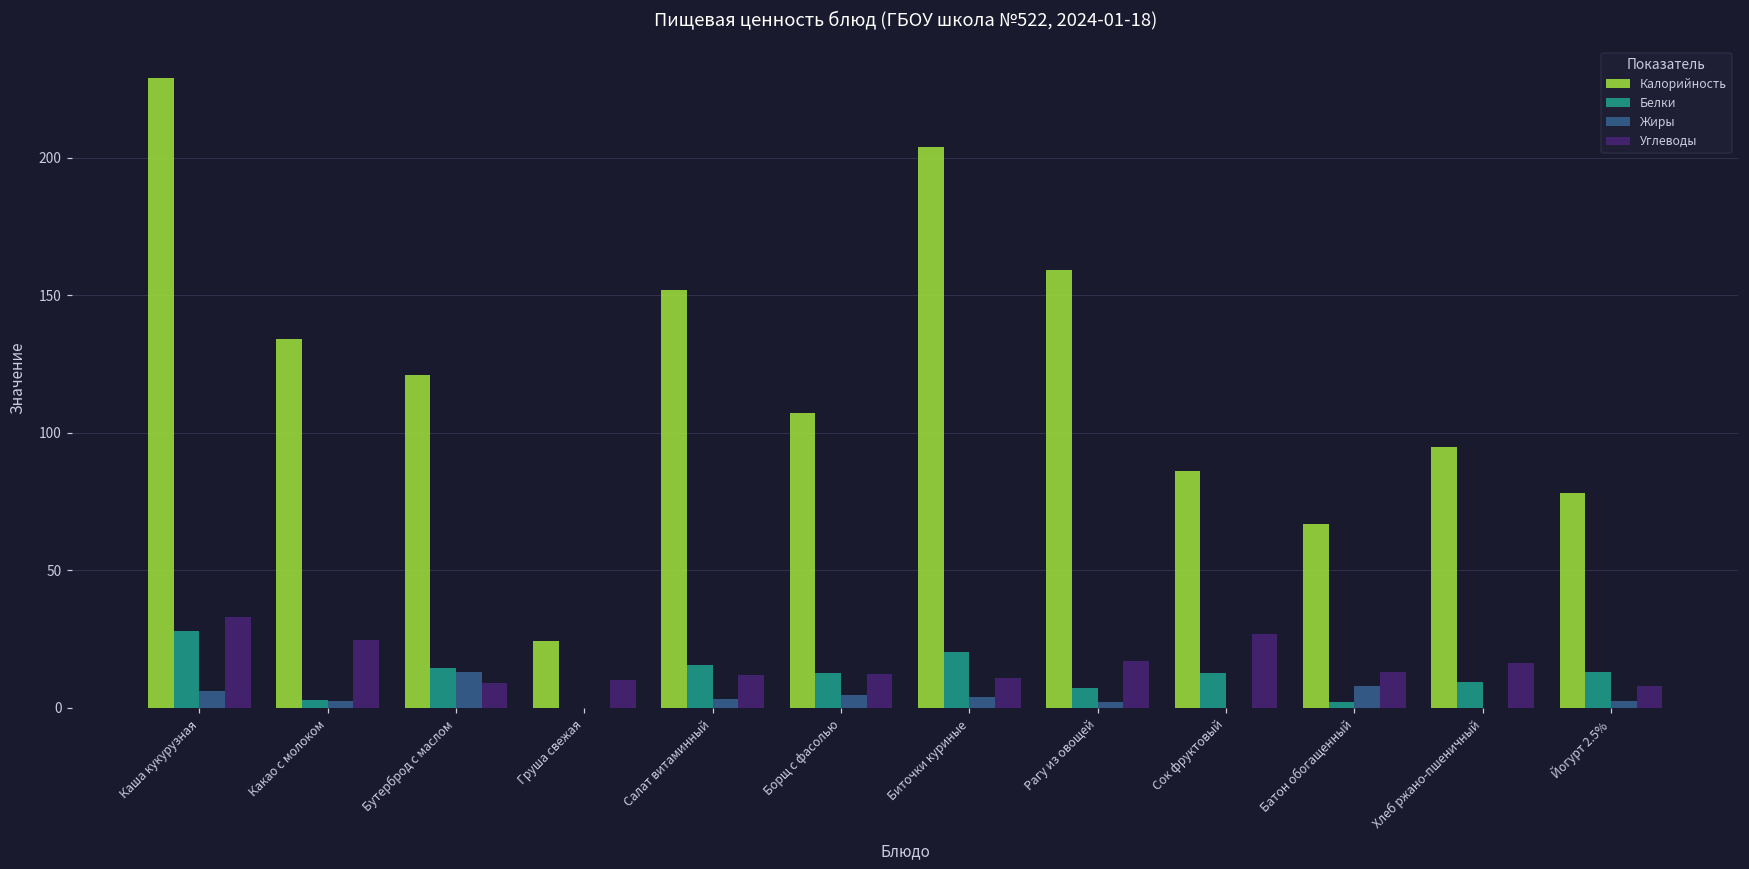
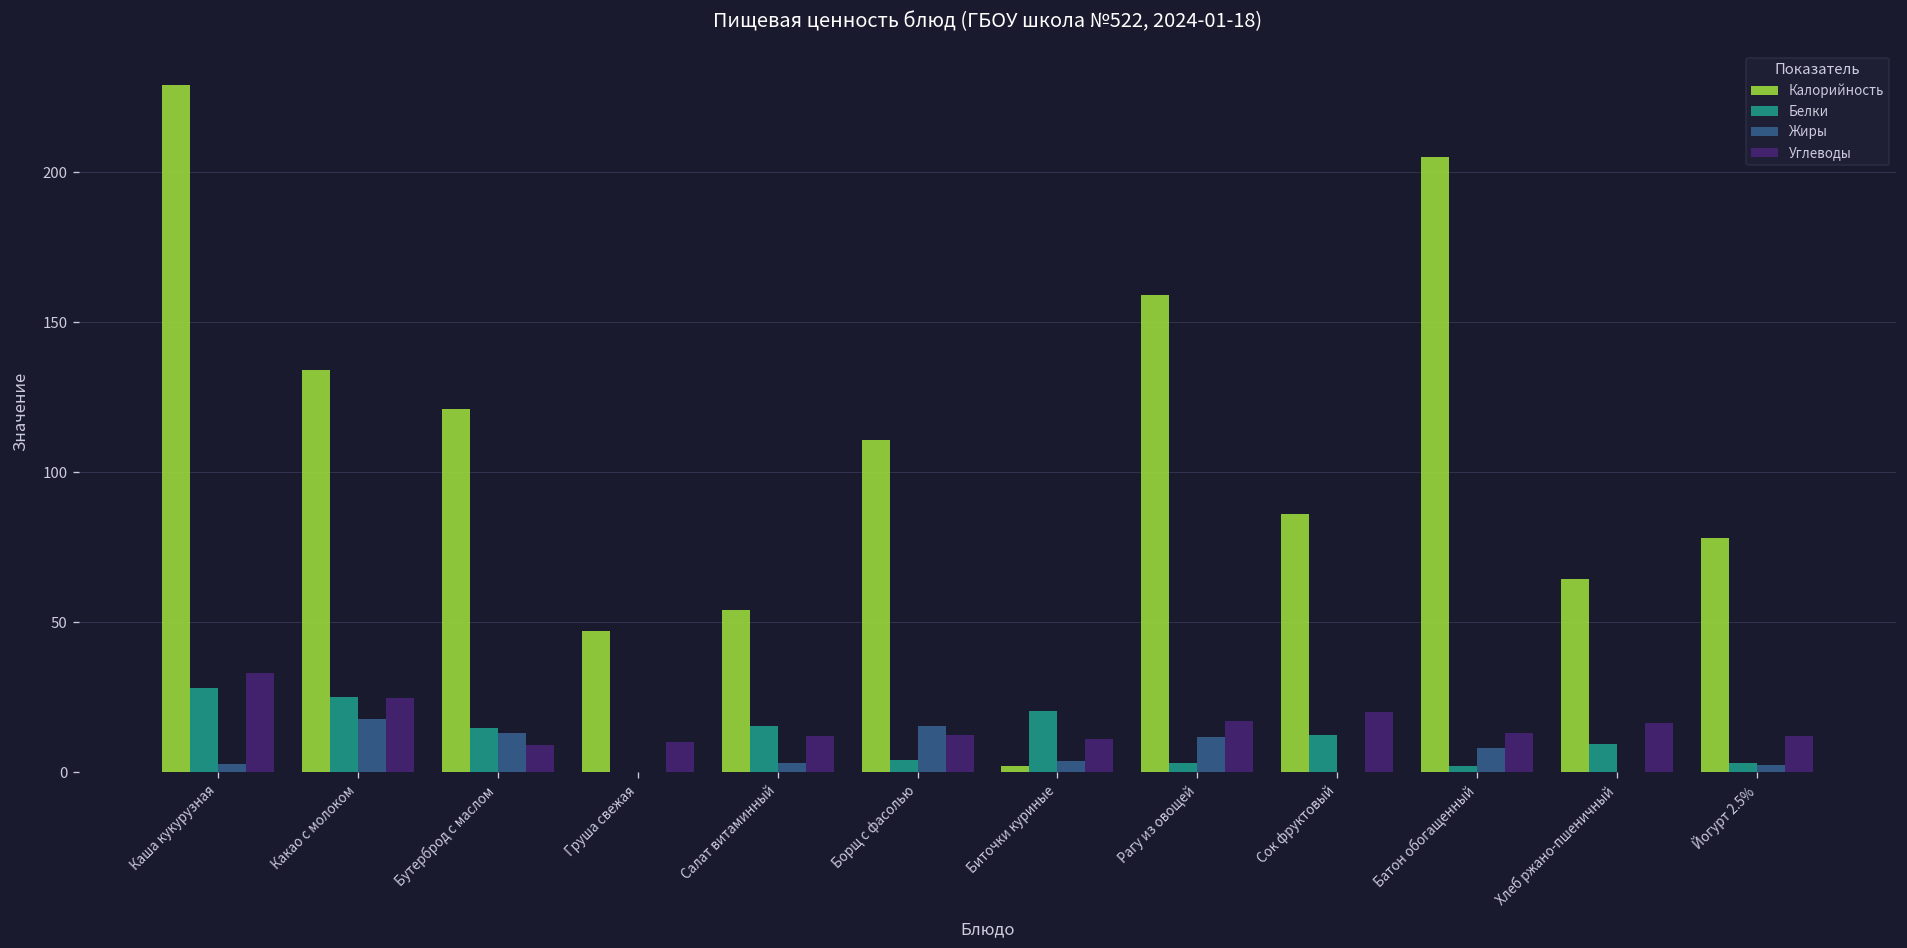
  {
    "Калорийность": {
      "Каша кукурузная": 229,
      "Какао с молоком": 134,
      "Бутерброд с маслом": 121,
-     "Груша свежая": 24,
-     "Салат витаминный": 152,
-     "Борщ с фасолью": 107,
-     "Биточки куриные": 204,
+     "Груша свежая": 47,
+     "Салат витаминный": 54,
+     "Борщ с фасолью": 111,
+     "Биточки куриные": 2,
      "Рагу из овощей": 159,
      "Сок фруктовый": 86,
-     "Батон обогащенный": 67,
-     "Хлеб ржано-пшеничный": 95,
+     "Батон обогащенный": 205,
+     "Хлеб ржано-пшеничный": 64,
      "Йогурт 2.5%": 78
    },
    "Белки": {
      "Каша кукурузная": 28,
-     "Какао с молоком": 3,
+     "Какао с молоком": 25,
      "Бутерброд с маслом": 15,
      "Груша свежая": 0,
      "Салат витаминный": 15,
-     "Борщ с фасолью": 13,
+     "Борщ с фасолью": 4,
      "Биточки куриные": 20,
-     "Рагу из овощей": 7,
+     "Рагу из овощей": 3,
      "Сок фруктовый": 13,
      "Батон обогащенный": 2,
      "Хлеб ржано-пшеничный": 9,
-     "Йогурт 2.5%": 13
+     "Йогурт 2.5%": 3
    },
    "Жиры": {
-     "Каша кукурузная": 6,
-     "Какао с молоком": 3,
+     "Каша кукурузная": 3,
+     "Какао с молоком": 18,
      "Бутерброд с маслом": 13,
      "Груша свежая": 0,
      "Салат витаминный": 3,
-     "Борщ с фасолью": 5,
+     "Борщ с фасолью": 15,
      "Биточки куриные": 4,
-     "Рагу из овощей": 2,
+     "Рагу из овощей": 12,
      "Сок фруктовый": 0,
      "Батон обогащенный": 8,
      "Хлеб ржано-пшеничный": 0,
      "Йогурт 2.5%": 2
    },
    "Углеводы": {
      "Каша кукурузная": 33,
      "Какао с молоком": 25,
      "Бутерброд с маслом": 9,
      "Груша свежая": 10,
      "Салат витаминный": 12,
      "Борщ с фасолью": 12,
      "Биточки куриные": 11,
      "Рагу из овощей": 17,
-     "Сок фруктовый": 27,
+     "Сок фруктовый": 20,
      "Батон обогащенный": 13,
      "Хлеб ржано-пшеничный": 16,
-     "Йогурт 2.5%": 8
+     "Йогурт 2.5%": 12
    }
  }
